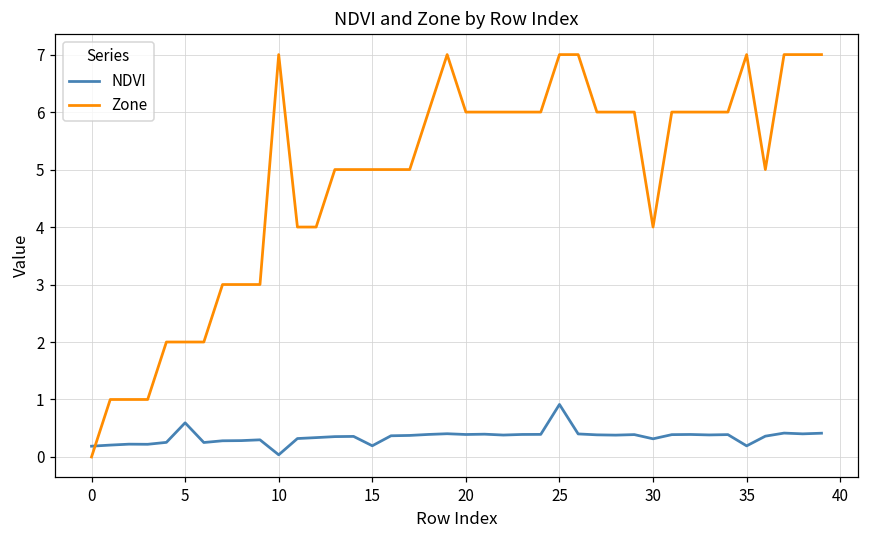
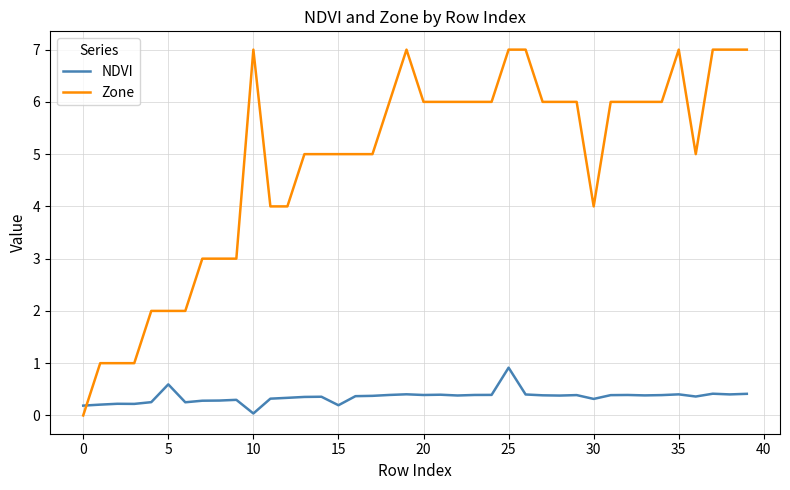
  {
    "NDVI": {
      "0": 0.2,
      "5": 0.6,
      "10": 0.0,
      "15": 0.2,
      "20": 0.4,
      "25": 0.9,
      "30": 0.3,
-     "35": 0.2
+     "35": 0.4
    },
    "Zone": {
      "0": 0.0,
      "5": 2.0,
      "10": 7.0,
      "15": 5.0,
      "20": 6.0,
      "25": 7.0,
      "30": 4.0,
      "35": 7.0
    }
  }
